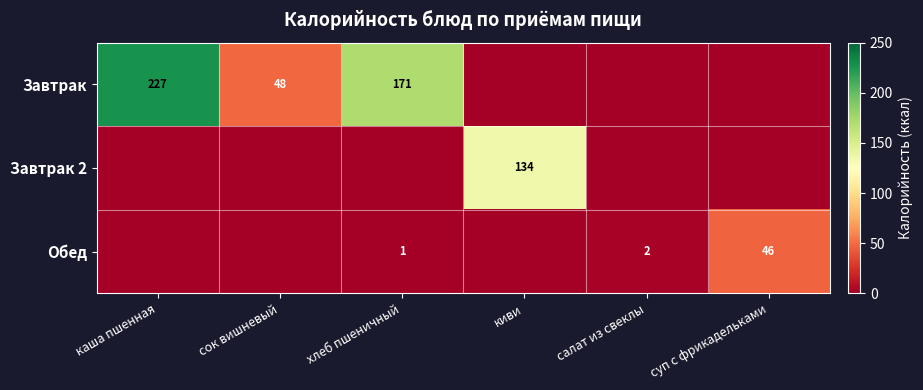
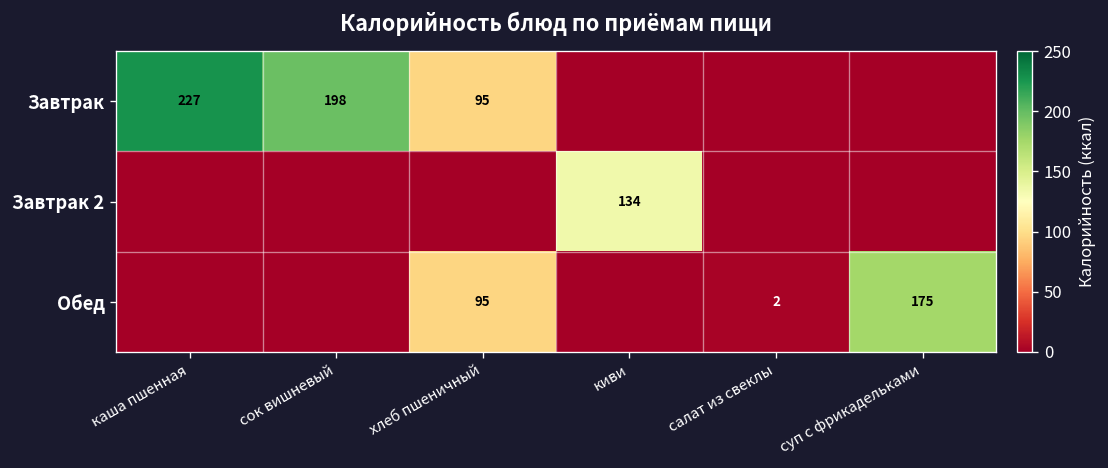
  {
    "Завтрак": {
      "каша пшенная": 227,
-     "сок вишневый": 48,
-     "хлеб пшеничный": 171
+     "сок вишневый": 198,
+     "хлеб пшеничный": 95
    },
    "Завтрак 2": {
      "киви": 134
    },
    "Обед": {
-     "хлеб пшеничный": 1,
+     "хлеб пшеничный": 95,
      "салат из свеклы": 2,
-     "суп с фрикадельками": 46
+     "суп с фрикадельками": 175
    }
  }
